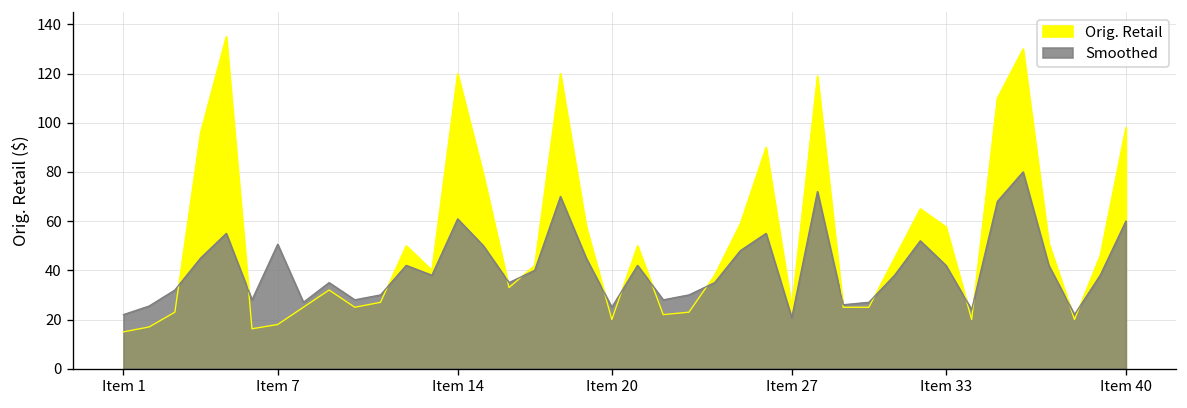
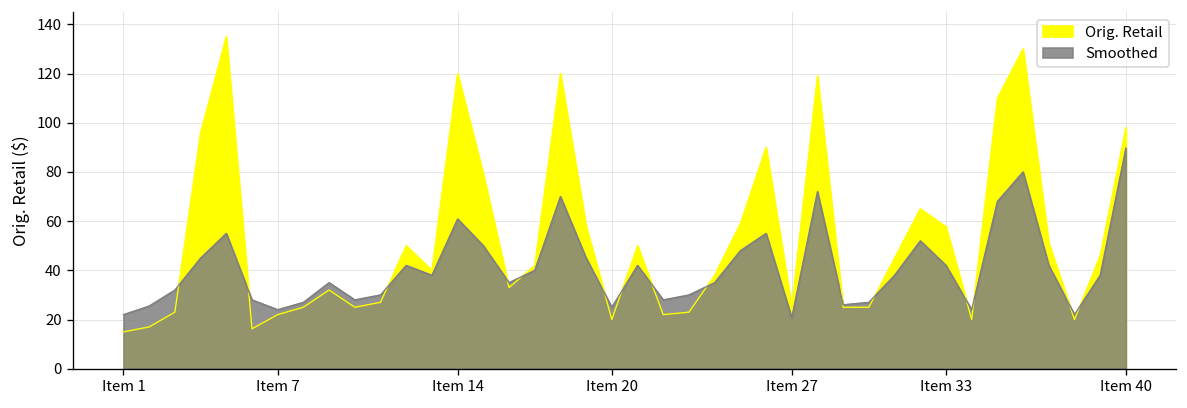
  {
    "Orig. Retail": {
      "Item 1": 15,
-     "Item 7": 18,
+     "Item 7": 22,
      "Item 14": 120,
      "Item 20": 20,
      "Item 27": 25,
      "Item 33": 58,
      "Item 40": 98
    },
    "Smoothed": {
      "Item 1": 22,
-     "Item 7": 51,
+     "Item 7": 24,
      "Item 14": 61,
      "Item 20": 25,
      "Item 27": 21,
      "Item 33": 42,
-     "Item 40": 60
+     "Item 40": 90
    }
  }
